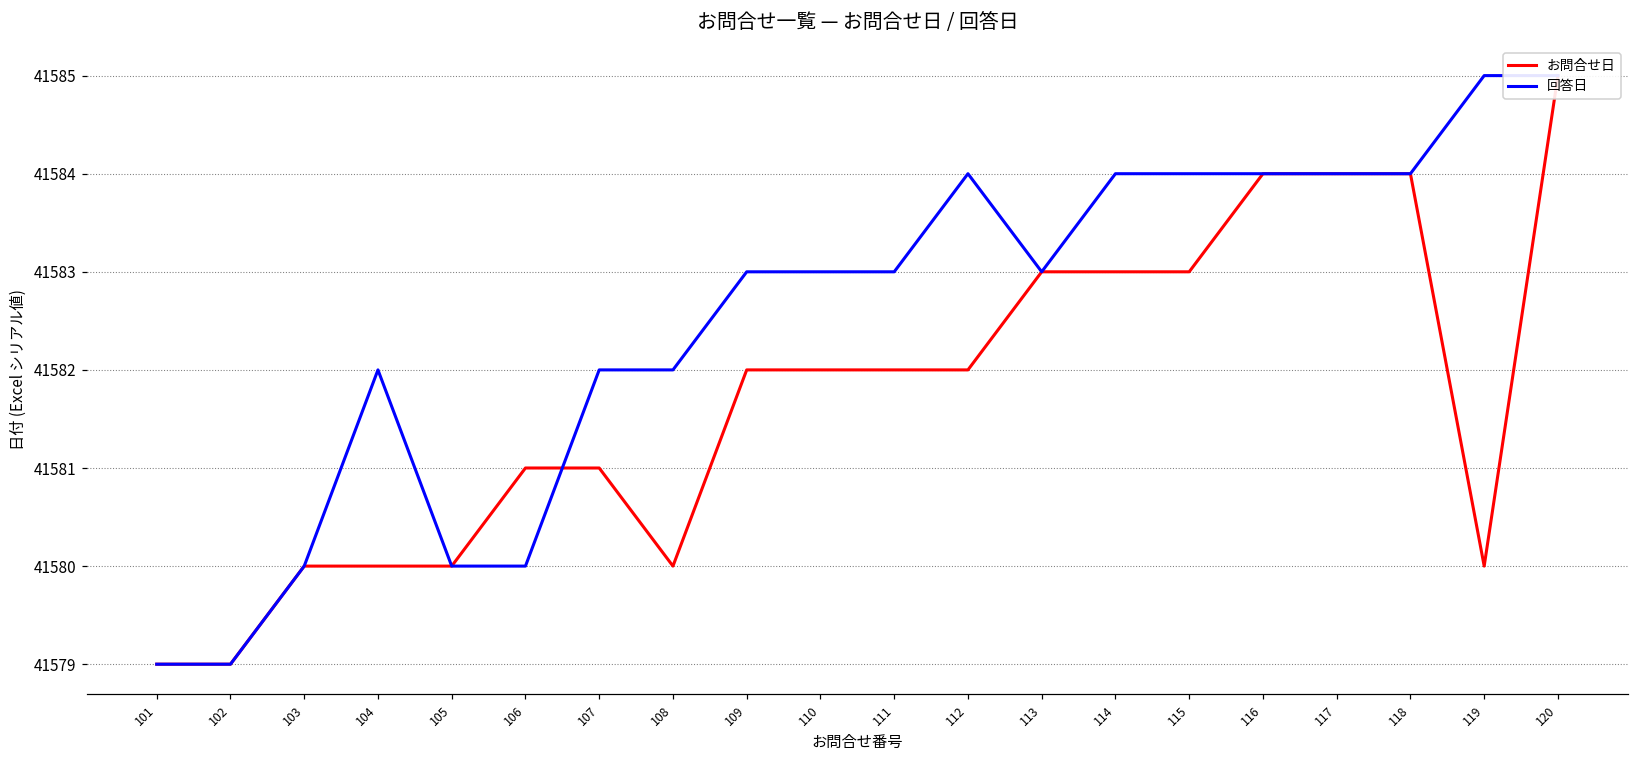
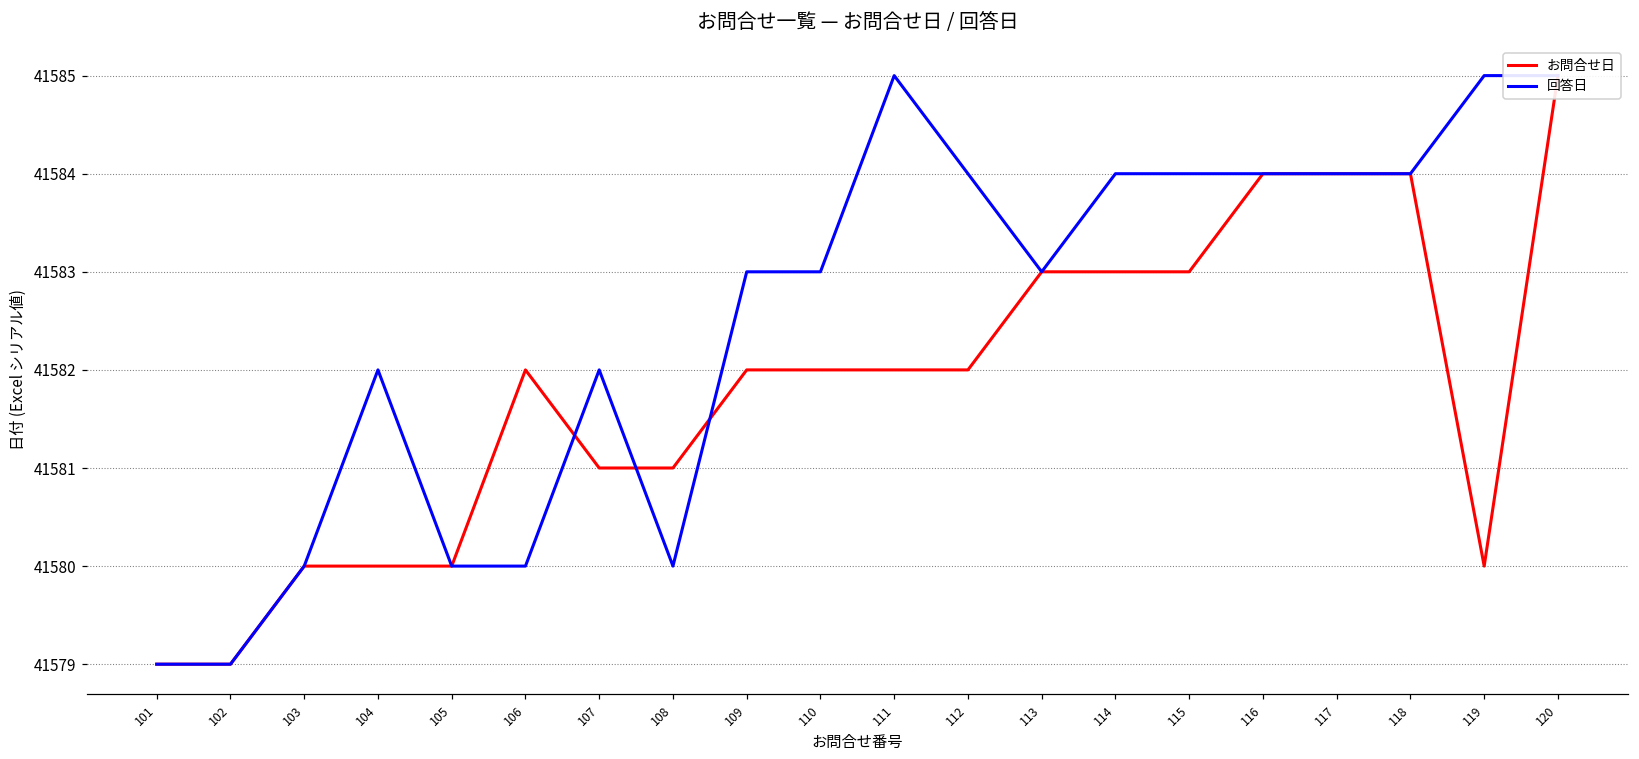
  {
    "お問合せ日": {
      "104": 41580,
-     "106": 41581,
+     "106": 41582,
      "107": 41581,
-     "108": 41580,
+     "108": 41581,
      "109": 41582,
      "110": 41582,
      "111": 41582,
      "112": 41582,
      "114": 41583,
      "115": 41583,
      "119": 41580
    },
    "回答日": {
      "104": 41582,
      "106": 41580,
      "107": 41582,
-     "108": 41582,
+     "108": 41580,
      "109": 41583,
      "110": 41583,
-     "111": 41583,
+     "111": 41585,
      "112": 41584,
      "114": 41584,
      "115": 41584,
      "119": 41585
    }
  }
